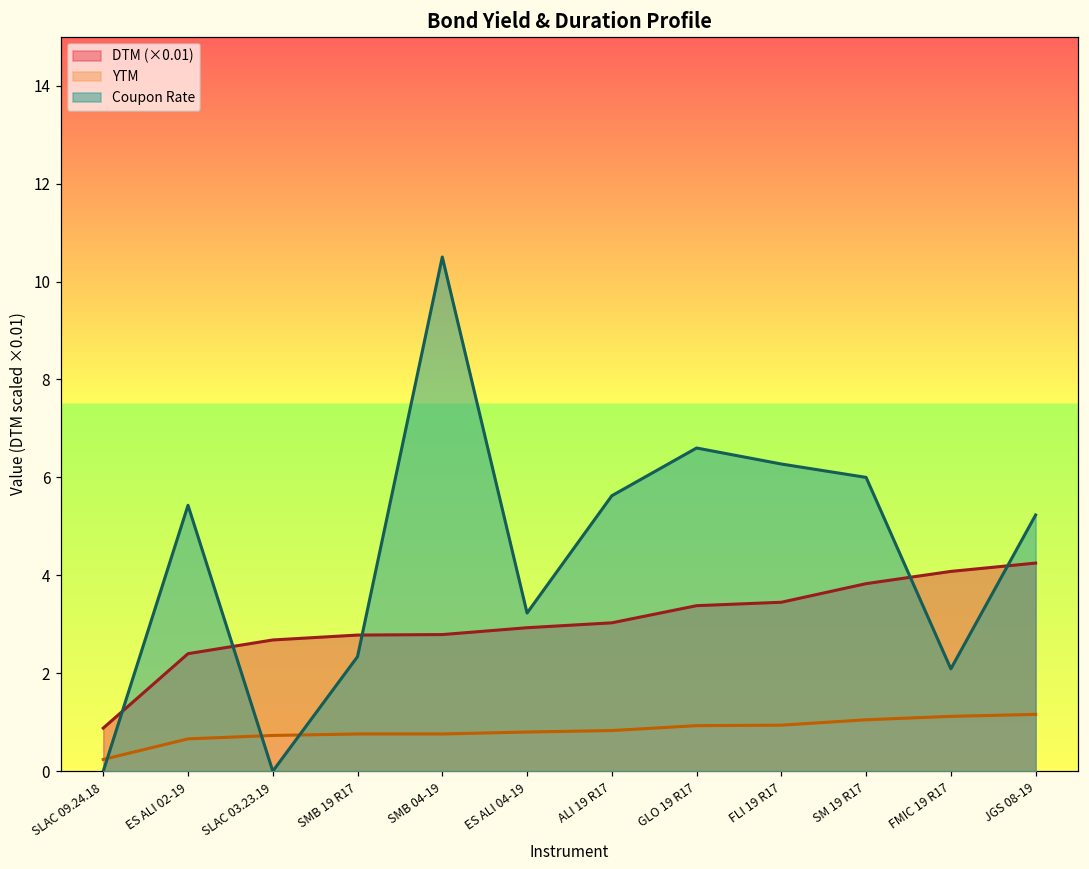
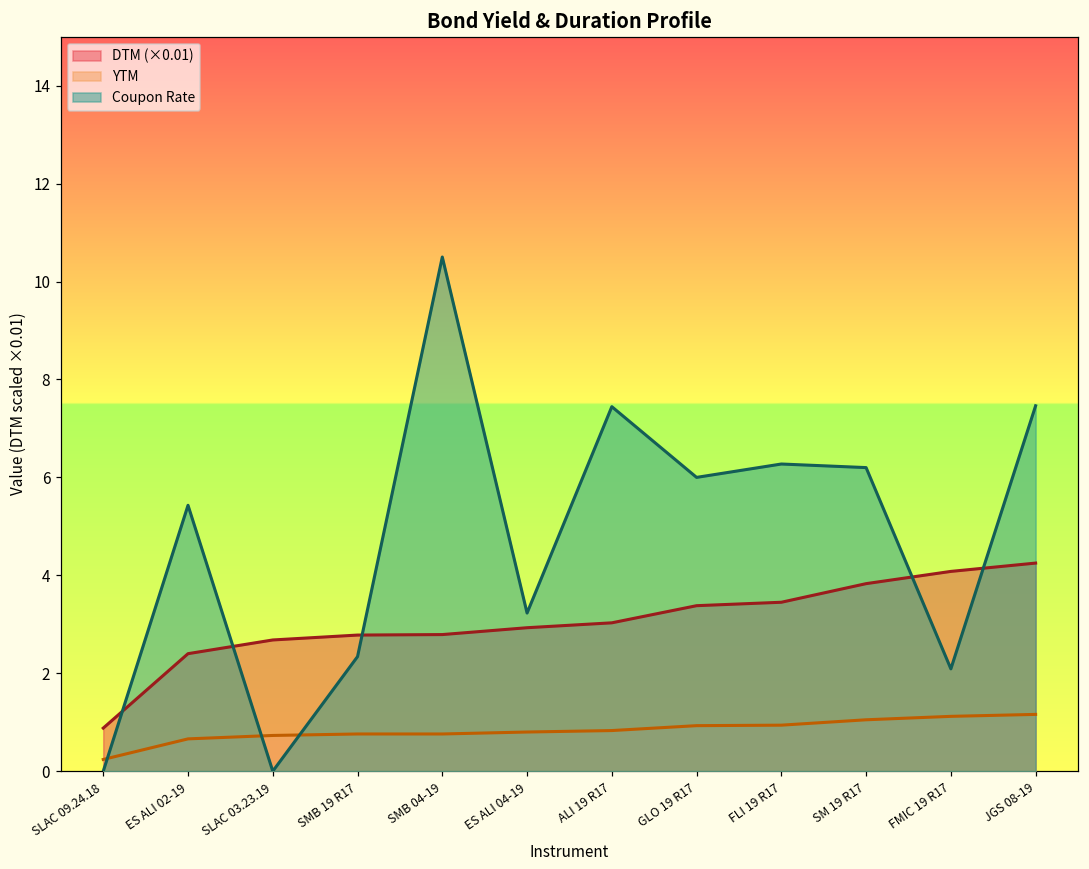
  {
    "Coupon Rate": {
      "SLAC 09.24.18": 0.0,
      "ES ALI 02-19": 5.4,
      "SLAC 03.23.19": 0.0,
      "SMB 19 R17": 2.3,
      "SMB 04-19": 10.5,
      "ES ALI 04-19": 3.2,
-     "ALI 19 R17": 5.6,
-     "GLO 19 R17": 6.6,
+     "ALI 19 R17": 7.4,
+     "GLO 19 R17": 6.0,
      "FLI 19 R17": 6.3,
-     "SM 19 R17": 6.0,
+     "SM 19 R17": 6.2,
      "FMIC 19 R17": 2.1,
-     "JGS 08-19": 5.2
+     "JGS 08-19": 7.5
    }
  }
